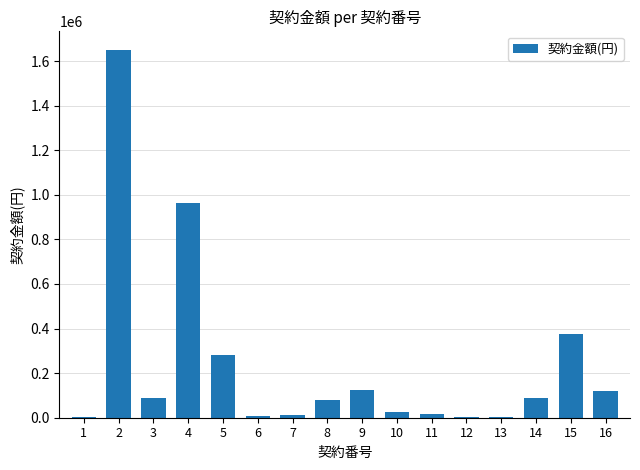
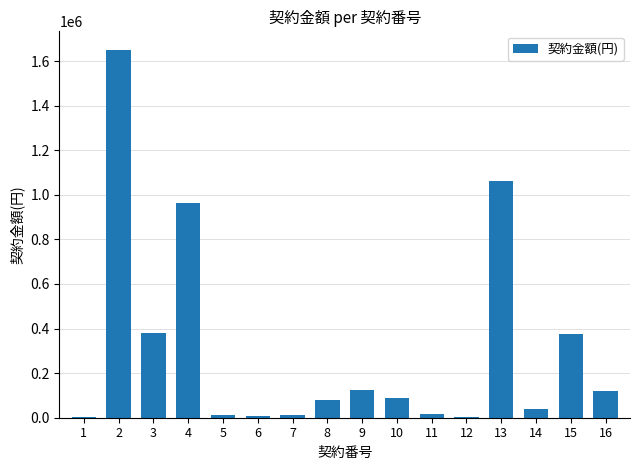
  {
    "2": 1650000,
-   "3": 90000,
+   "3": 380000,
    "4": 960000,
-   "5": 280000,
+   "5": 10000,
    "8": 80000,
    "9": 130000,
-   "10": 20000,
+   "10": 90000,
    "11": 10000,
-   "13": 0,
-   "14": 90000,
+   "13": 1060000,
+   "14": 40000,
    "15": 380000,
    "16": 120000
  }
